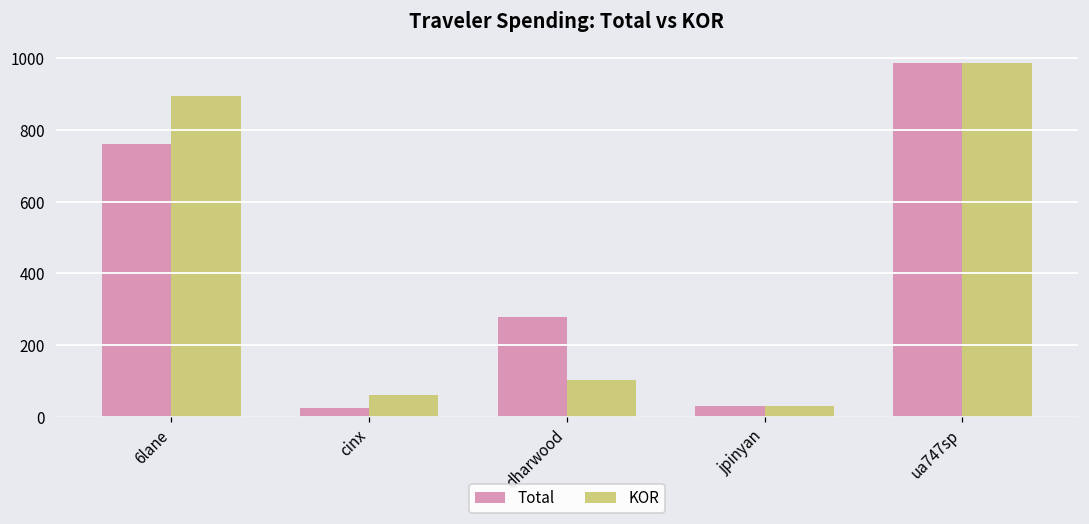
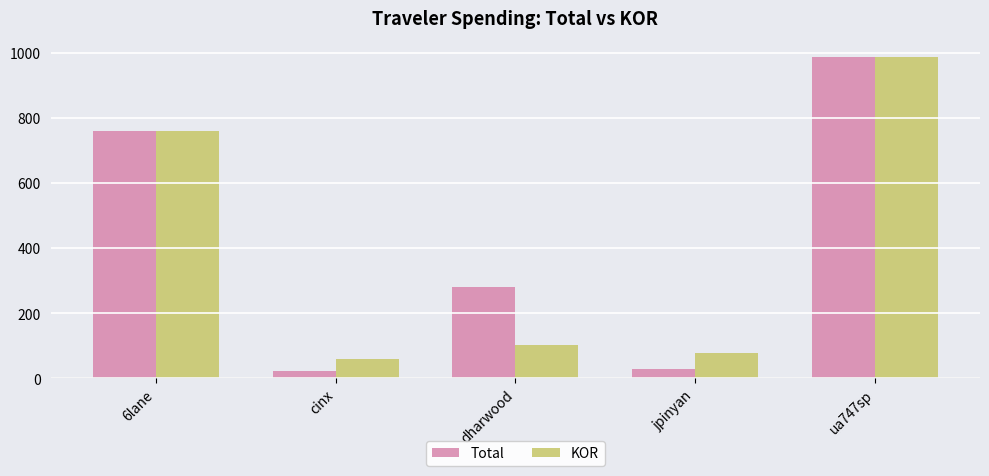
  {
    "Total": {
      "6lane": 760,
      "cinx": 20,
      "dharwood": 280,
      "jpinyan": 30,
      "ua747sp": 990
    },
    "KOR": {
-     "6lane": 890,
+     "6lane": 760,
      "cinx": 60,
      "dharwood": 100,
-     "jpinyan": 30,
+     "jpinyan": 80,
      "ua747sp": 990
    }
  }
